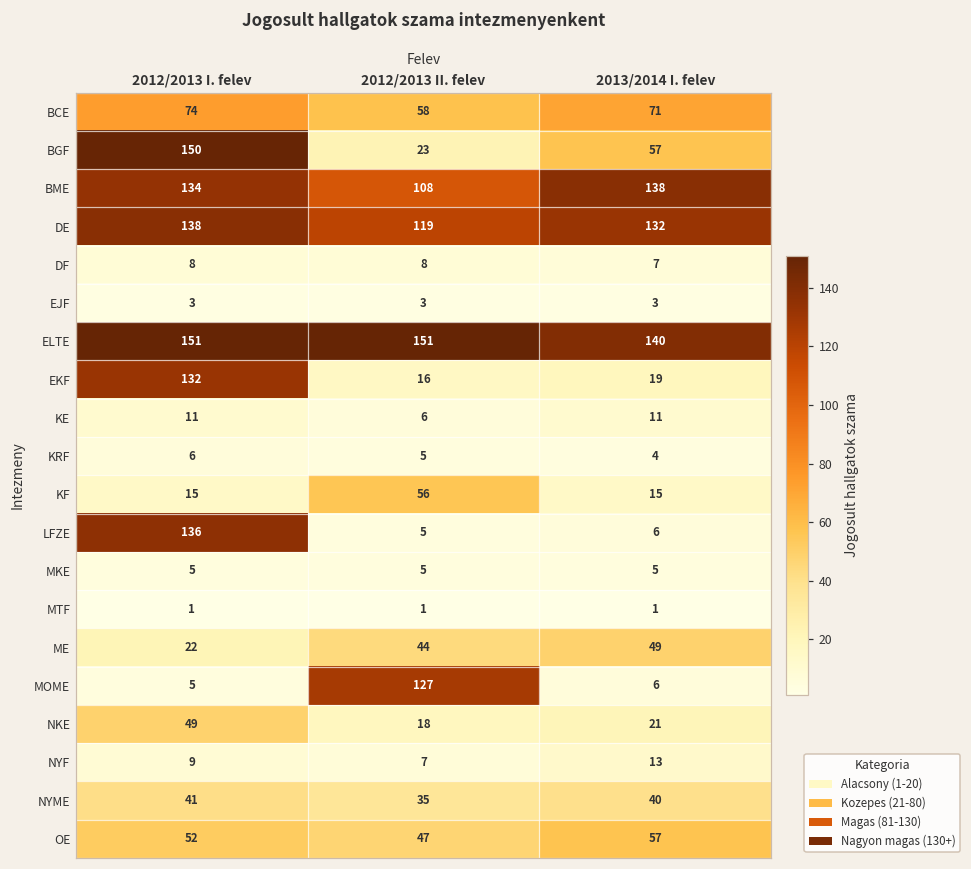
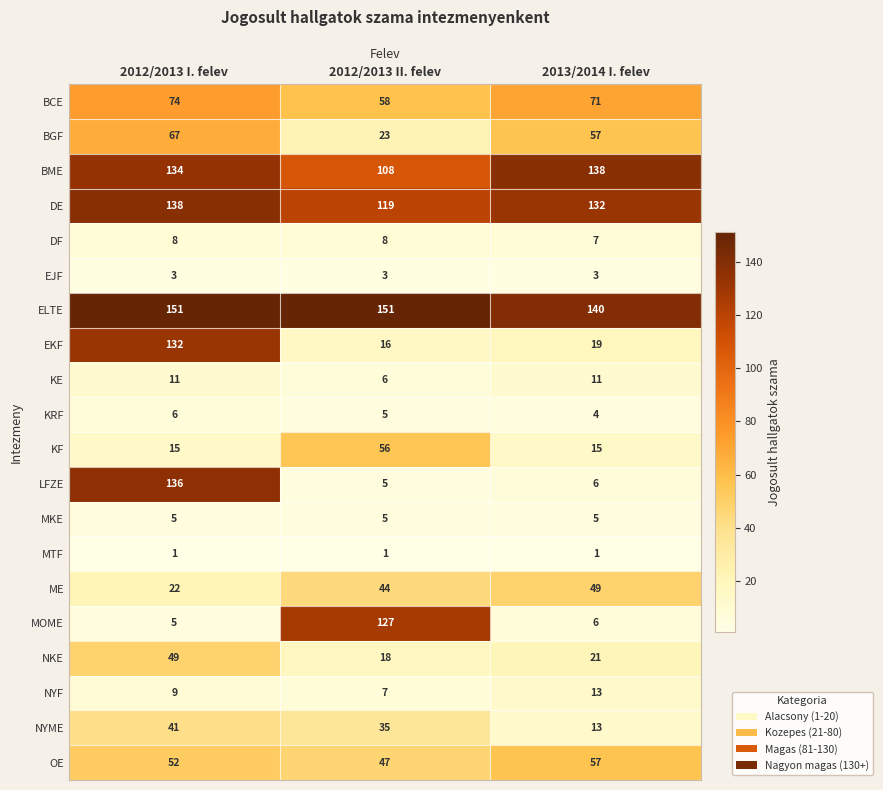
  {
    "BCE": {
      "2012/2013 I. felev": 74,
      "2012/2013 II. felev": 58,
      "2013/2014 I. felev": 71
    },
    "BGF": {
-     "2012/2013 I. felev": 150,
+     "2012/2013 I. felev": 67,
      "2012/2013 II. felev": 23,
      "2013/2014 I. felev": 57
    },
    "BME": {
      "2012/2013 I. felev": 134,
      "2012/2013 II. felev": 108,
      "2013/2014 I. felev": 138
    },
    "DE": {
      "2012/2013 I. felev": 138,
      "2012/2013 II. felev": 119,
      "2013/2014 I. felev": 132
    },
    "DF": {
      "2012/2013 I. felev": 8,
      "2012/2013 II. felev": 8,
      "2013/2014 I. felev": 7
    },
    "EJF": {
      "2012/2013 I. felev": 3,
      "2012/2013 II. felev": 3,
      "2013/2014 I. felev": 3
    },
    "ELTE": {
      "2012/2013 I. felev": 151,
      "2012/2013 II. felev": 151,
      "2013/2014 I. felev": 140
    },
    "EKF": {
      "2012/2013 I. felev": 132,
      "2012/2013 II. felev": 16,
      "2013/2014 I. felev": 19
    },
    "KE": {
      "2012/2013 I. felev": 11,
      "2012/2013 II. felev": 6,
      "2013/2014 I. felev": 11
    },
    "KRF": {
      "2012/2013 I. felev": 6,
      "2012/2013 II. felev": 5,
      "2013/2014 I. felev": 4
    },
    "KF": {
      "2012/2013 I. felev": 15,
      "2012/2013 II. felev": 56,
      "2013/2014 I. felev": 15
    },
    "LFZE": {
      "2012/2013 I. felev": 136,
      "2012/2013 II. felev": 5,
      "2013/2014 I. felev": 6
    },
    "MKE": {
      "2012/2013 I. felev": 5,
      "2012/2013 II. felev": 5,
      "2013/2014 I. felev": 5
    },
    "MTF": {
      "2012/2013 I. felev": 1,
      "2012/2013 II. felev": 1,
      "2013/2014 I. felev": 1
    },
    "ME": {
      "2012/2013 I. felev": 22,
      "2012/2013 II. felev": 44,
      "2013/2014 I. felev": 49
    },
    "MOME": {
      "2012/2013 I. felev": 5,
      "2012/2013 II. felev": 127,
      "2013/2014 I. felev": 6
    },
    "NKE": {
      "2012/2013 I. felev": 49,
      "2012/2013 II. felev": 18,
      "2013/2014 I. felev": 21
    },
    "NYF": {
      "2012/2013 I. felev": 9,
      "2012/2013 II. felev": 7,
      "2013/2014 I. felev": 13
    },
    "NYME": {
      "2012/2013 I. felev": 41,
      "2012/2013 II. felev": 35,
-     "2013/2014 I. felev": 40
+     "2013/2014 I. felev": 13
    },
    "OE": {
      "2012/2013 I. felev": 52,
      "2012/2013 II. felev": 47,
      "2013/2014 I. felev": 57
    }
  }
